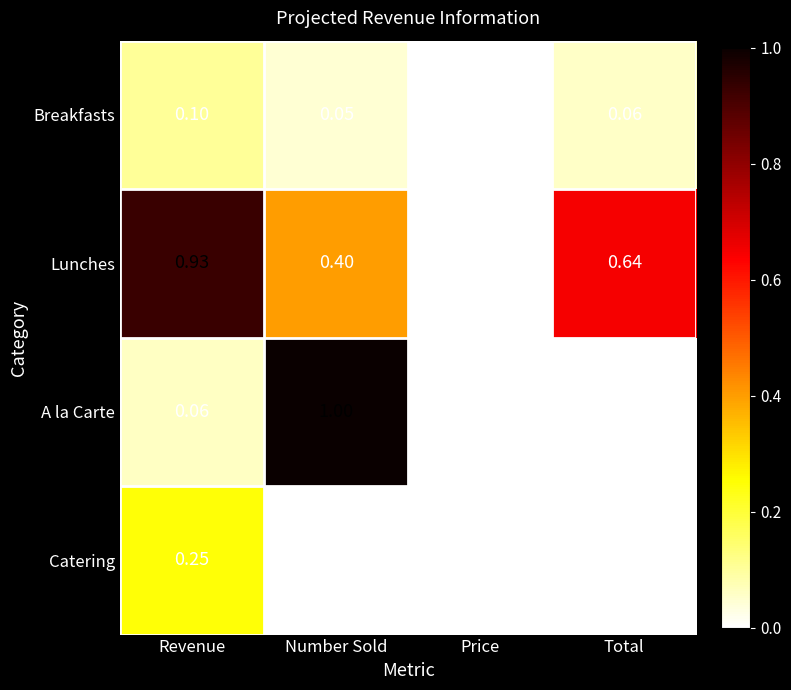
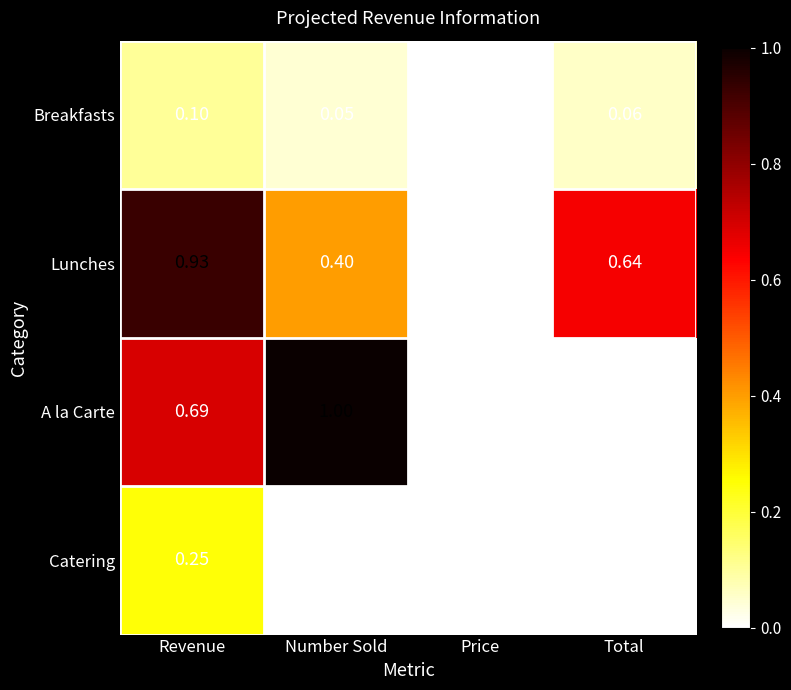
  {
    "Breakfasts": {
      "Revenue": 0.10,
      "Total": 0.06
    },
    "Lunches": {
      "Revenue": 0.93,
      "Number Sold": 0.40,
      "Total": 0.64
    },
    "A la Carte": {
-     "Revenue": 0.06
+     "Revenue": 0.69
    },
    "Catering": {
      "Revenue": 0.25
    }
  }
